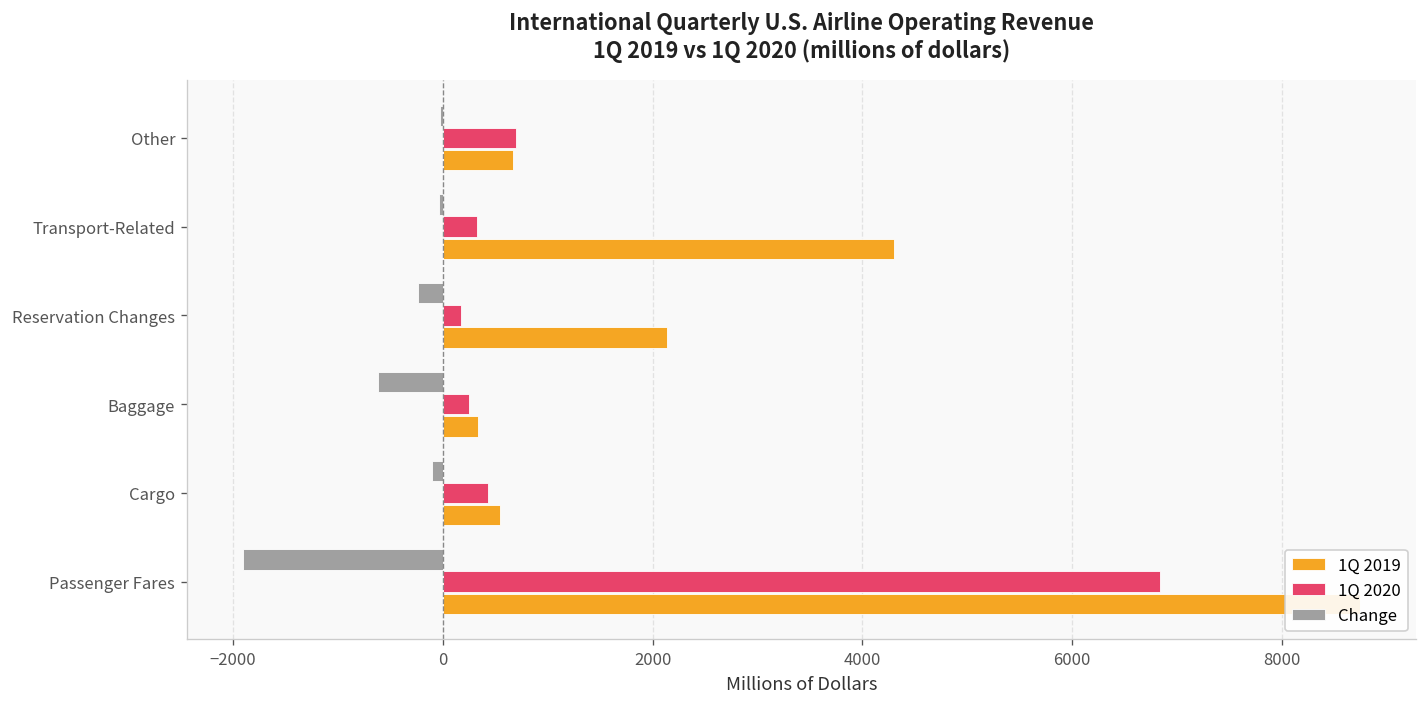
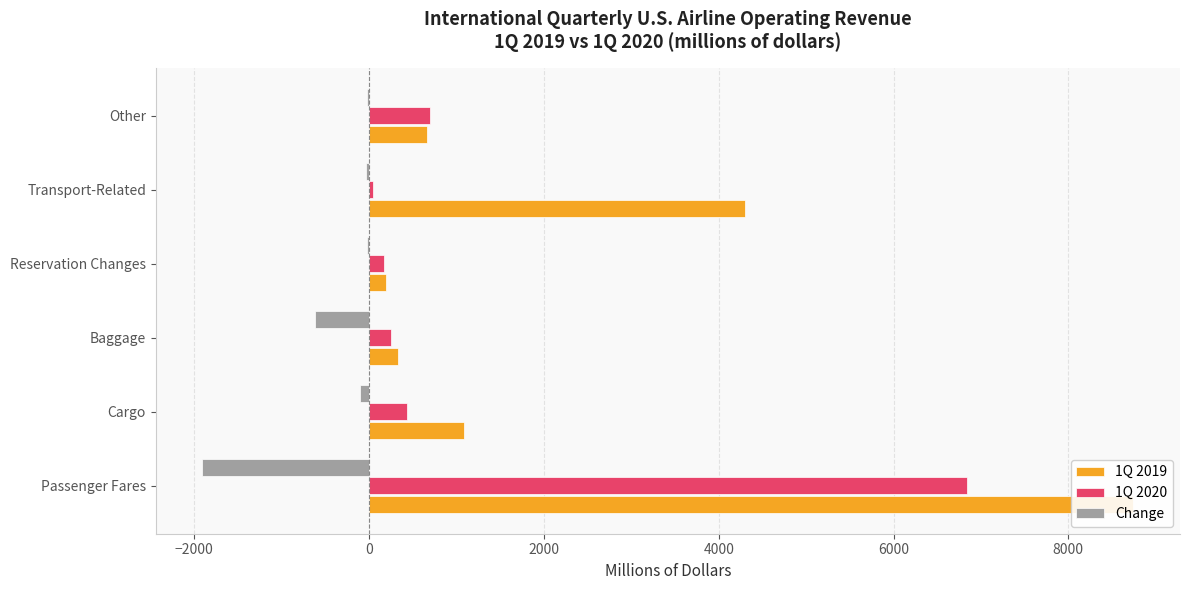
  {
    "1Q 2019": {
      "Other": 700,
      "Transport-Related": 4300,
-     "Reservation Changes": 2100,
+     "Reservation Changes": 200,
      "Baggage": 300,
-     "Cargo": 500
+     "Cargo": 1100
    },
    "1Q 2020": {
      "Other": 700,
-     "Transport-Related": 300,
+     "Transport-Related": 0,
      "Reservation Changes": 200,
      "Baggage": 300,
      "Cargo": 400,
      "Passenger Fares": 6800
    },
    "Change": {
      "Transport-Related": 0,
-     "Reservation Changes": -200,
+     "Reservation Changes": 0,
      "Baggage": -600,
      "Cargo": -100,
      "Passenger Fares": -1900
    }
  }
